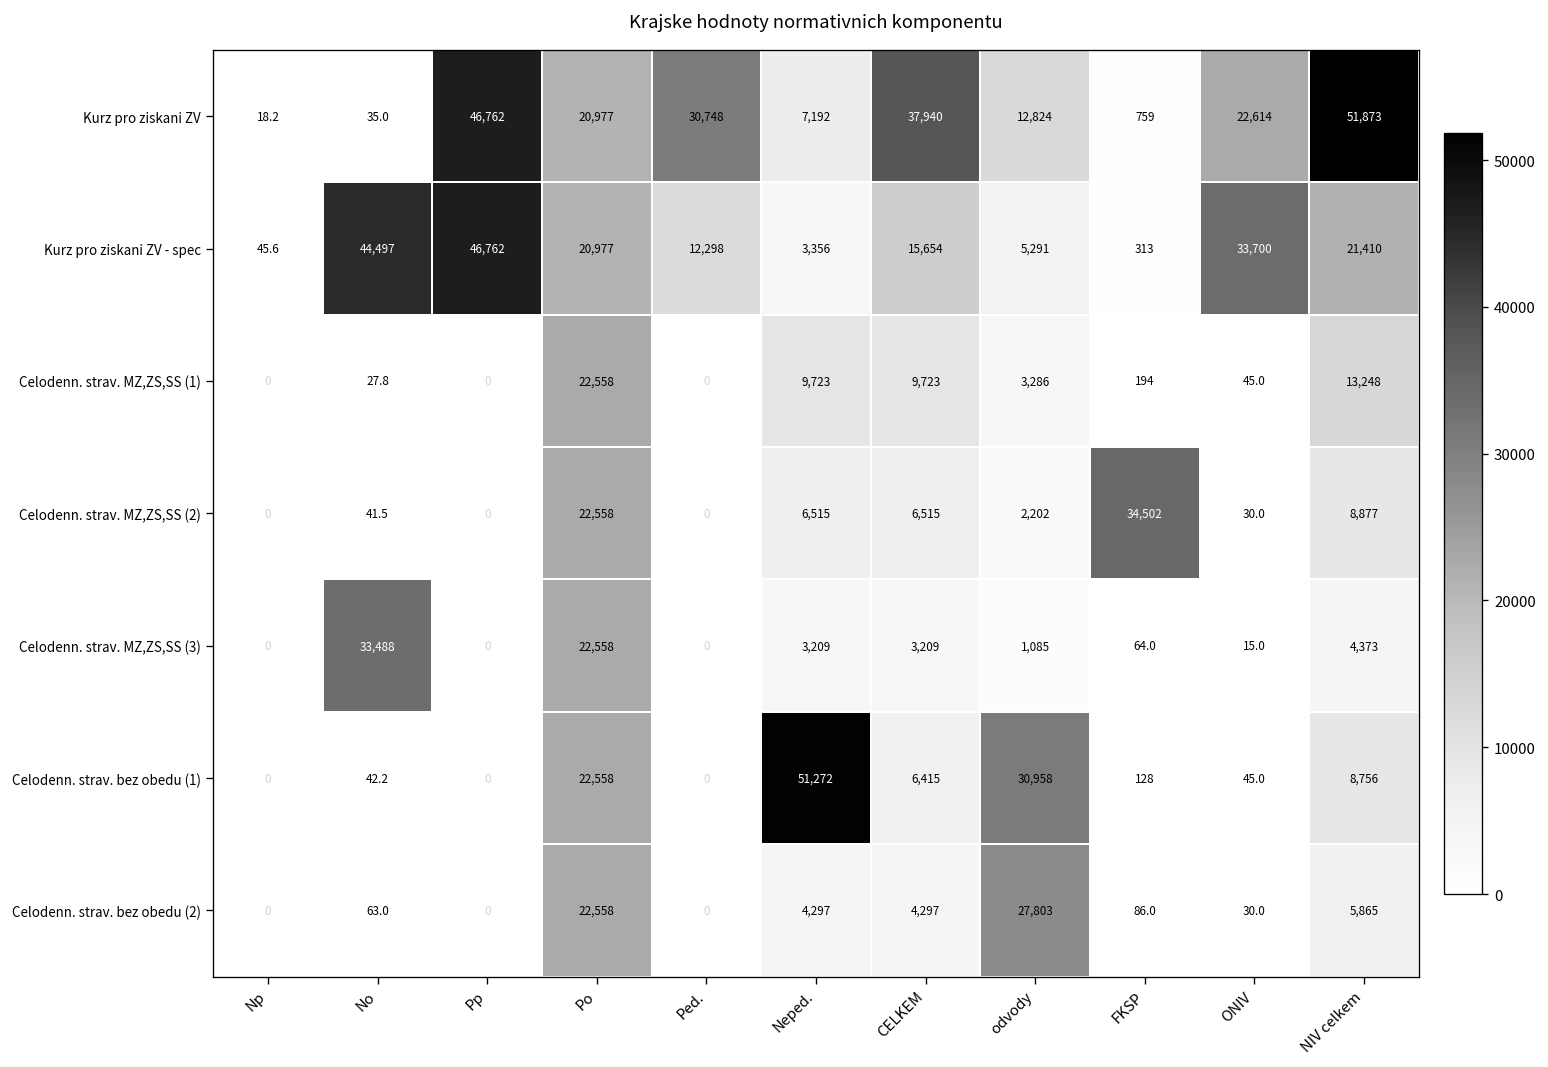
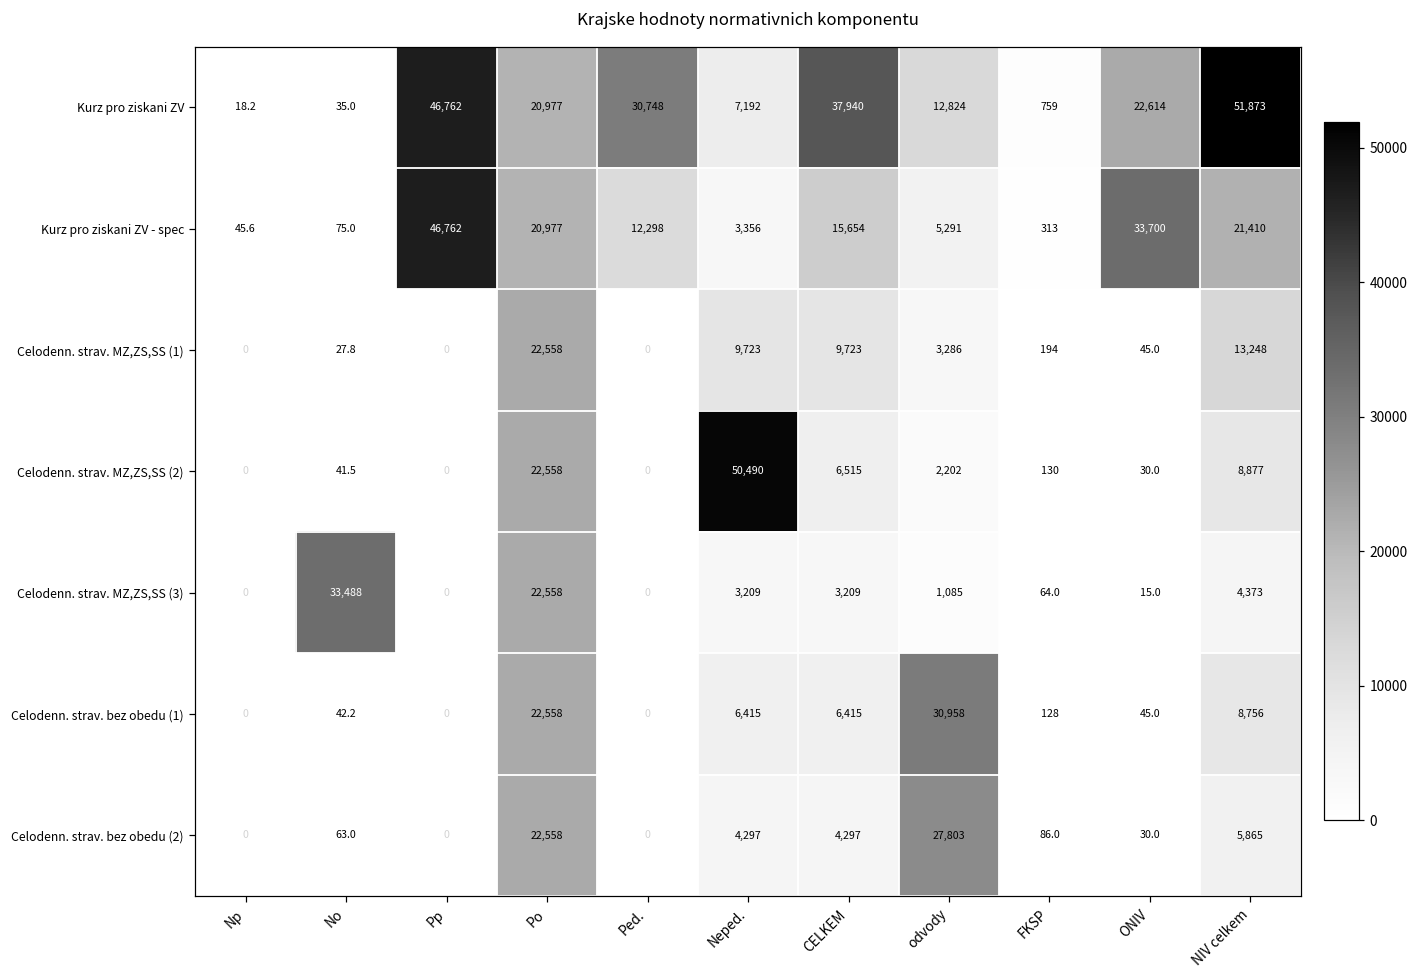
  {
    "Kurz pro ziskani ZV": {
      "Np": "18.2",
      "No": "35.0",
      "Pp": "46,762",
      "Po": "20,977",
      "Ped.": "30,748",
      "Neped.": "7,192",
      "CELKEM": "37,940",
      "odvody": "12,824",
      "FKSP": "759",
      "ONIV": "22,614",
      "NIV celkem": "51,873"
    },
    "Kurz pro ziskani ZV - spec": {
      "Np": "45.6",
-     "No": "44,497",
+     "No": "75.0",
      "Pp": "46,762",
      "Po": "20,977",
      "Ped.": "12,298",
      "Neped.": "3,356",
      "CELKEM": "15,654",
      "odvody": "5,291",
      "FKSP": "313",
      "ONIV": "33,700",
      "NIV celkem": "21,410"
    },
    "Celodenn. strav. MZ,ZS,SS (1)": {
      "No": "27.8",
      "Po": "22,558",
      "Neped.": "9,723",
      "CELKEM": "9,723",
      "odvody": "3,286",
      "FKSP": "194",
      "ONIV": "45.0",
      "NIV celkem": "13,248"
    },
    "Celodenn. strav. MZ,ZS,SS (2)": {
      "No": "41.5",
      "Po": "22,558",
-     "Neped.": "6,515",
+     "Neped.": "50,490",
      "CELKEM": "6,515",
      "odvody": "2,202",
-     "FKSP": "34,502",
+     "FKSP": "130",
      "ONIV": "30.0",
      "NIV celkem": "8,877"
    },
    "Celodenn. strav. MZ,ZS,SS (3)": {
      "No": "33,488",
      "Po": "22,558",
      "Neped.": "3,209",
      "CELKEM": "3,209",
      "odvody": "1,085",
      "FKSP": "64.0",
      "ONIV": "15.0",
      "NIV celkem": "4,373"
    },
    "Celodenn. strav. bez obedu (1)": {
      "No": "42.2",
      "Po": "22,558",
-     "Neped.": "51,272",
+     "Neped.": "6,415",
      "CELKEM": "6,415",
      "odvody": "30,958",
      "FKSP": "128",
      "ONIV": "45.0",
      "NIV celkem": "8,756"
    },
    "Celodenn. strav. bez obedu (2)": {
      "No": "63.0",
      "Po": "22,558",
      "Neped.": "4,297",
      "CELKEM": "4,297",
      "odvody": "27,803",
      "FKSP": "86.0",
      "ONIV": "30.0",
      "NIV celkem": "5,865"
    }
  }
